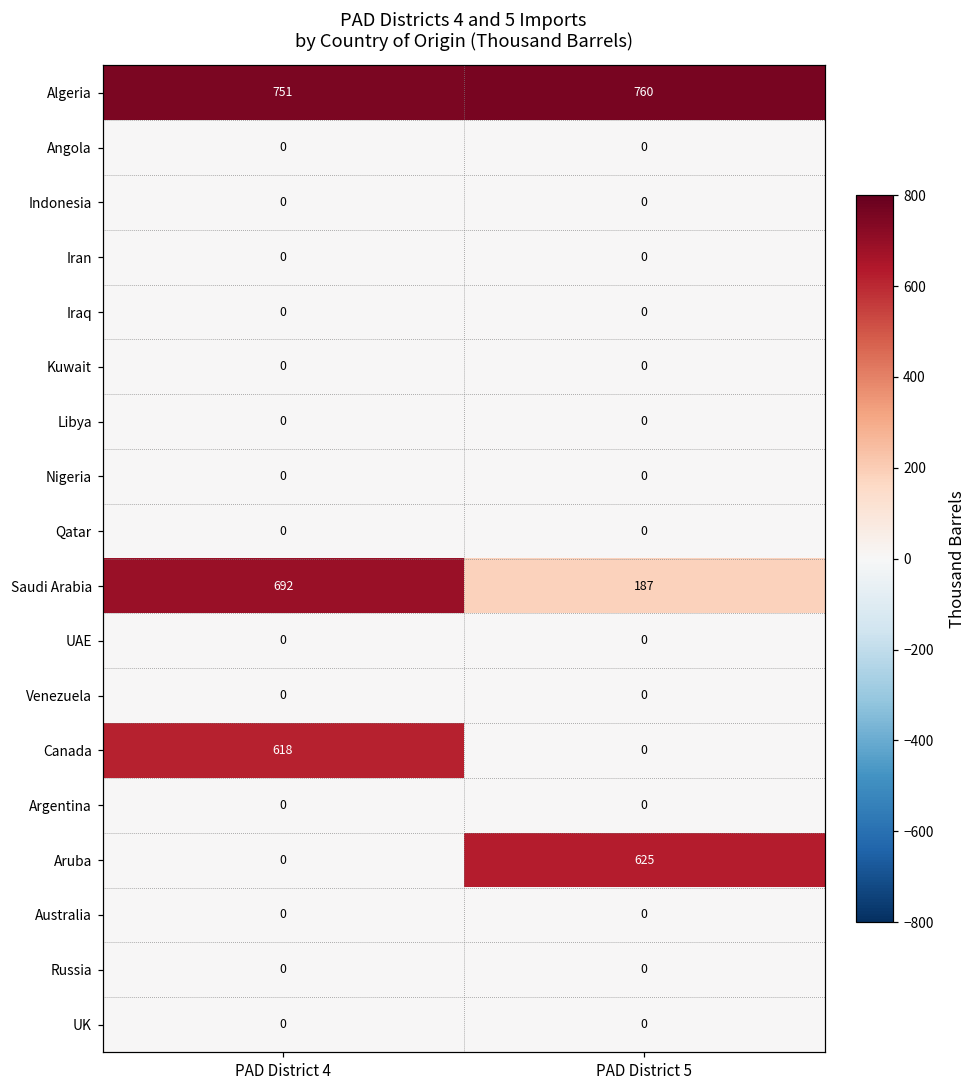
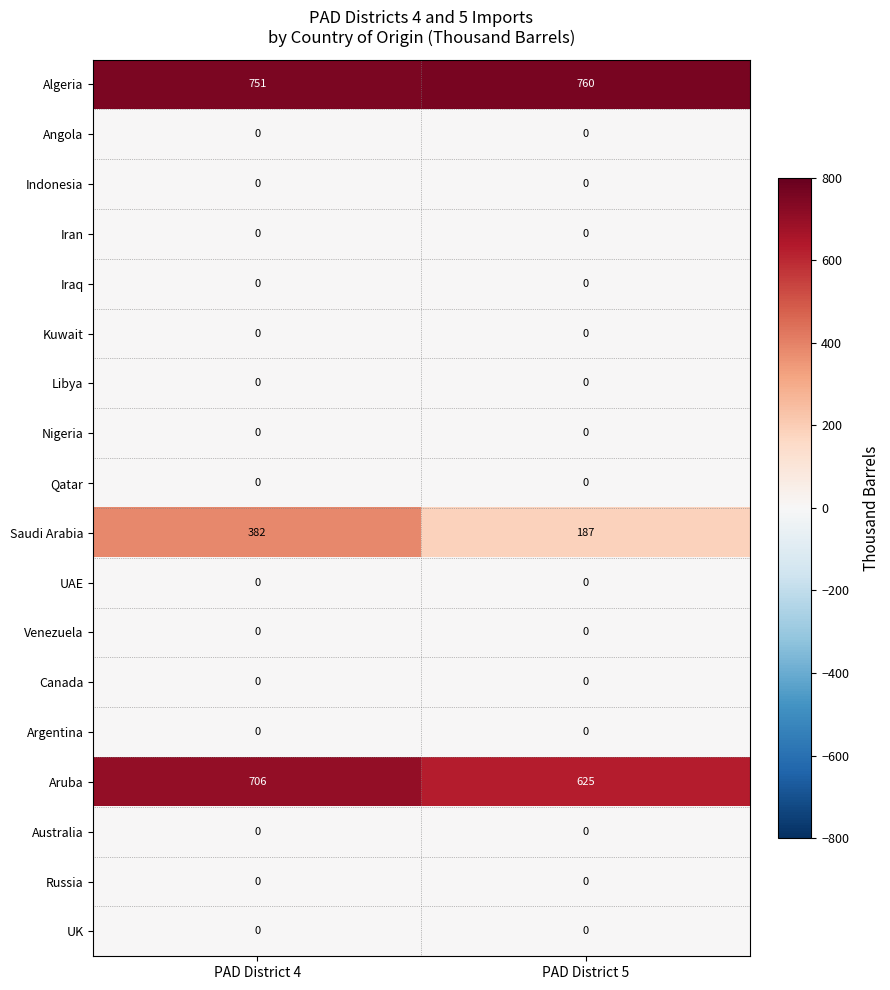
  {
    "Algeria": {
      "PAD District 4": 751,
      "PAD District 5": 760
    },
    "Angola": {
      "PAD District 4": 0,
      "PAD District 5": 0
    },
    "Indonesia": {
      "PAD District 4": 0,
      "PAD District 5": 0
    },
    "Iran": {
      "PAD District 4": 0,
      "PAD District 5": 0
    },
    "Iraq": {
      "PAD District 4": 0,
      "PAD District 5": 0
    },
    "Kuwait": {
      "PAD District 4": 0,
      "PAD District 5": 0
    },
    "Libya": {
      "PAD District 4": 0,
      "PAD District 5": 0
    },
    "Nigeria": {
      "PAD District 4": 0,
      "PAD District 5": 0
    },
    "Qatar": {
      "PAD District 4": 0,
      "PAD District 5": 0
    },
    "Saudi Arabia": {
-     "PAD District 4": 692,
+     "PAD District 4": 382,
      "PAD District 5": 187
    },
    "UAE": {
      "PAD District 4": 0,
      "PAD District 5": 0
    },
    "Venezuela": {
      "PAD District 4": 0,
      "PAD District 5": 0
    },
    "Canada": {
-     "PAD District 4": 618,
+     "PAD District 4": 0,
      "PAD District 5": 0
    },
    "Argentina": {
      "PAD District 4": 0,
      "PAD District 5": 0
    },
    "Aruba": {
-     "PAD District 4": 0,
+     "PAD District 4": 706,
      "PAD District 5": 625
    },
    "Australia": {
      "PAD District 4": 0,
      "PAD District 5": 0
    },
    "Russia": {
      "PAD District 4": 0,
      "PAD District 5": 0
    },
    "UK": {
      "PAD District 4": 0,
      "PAD District 5": 0
    }
  }
